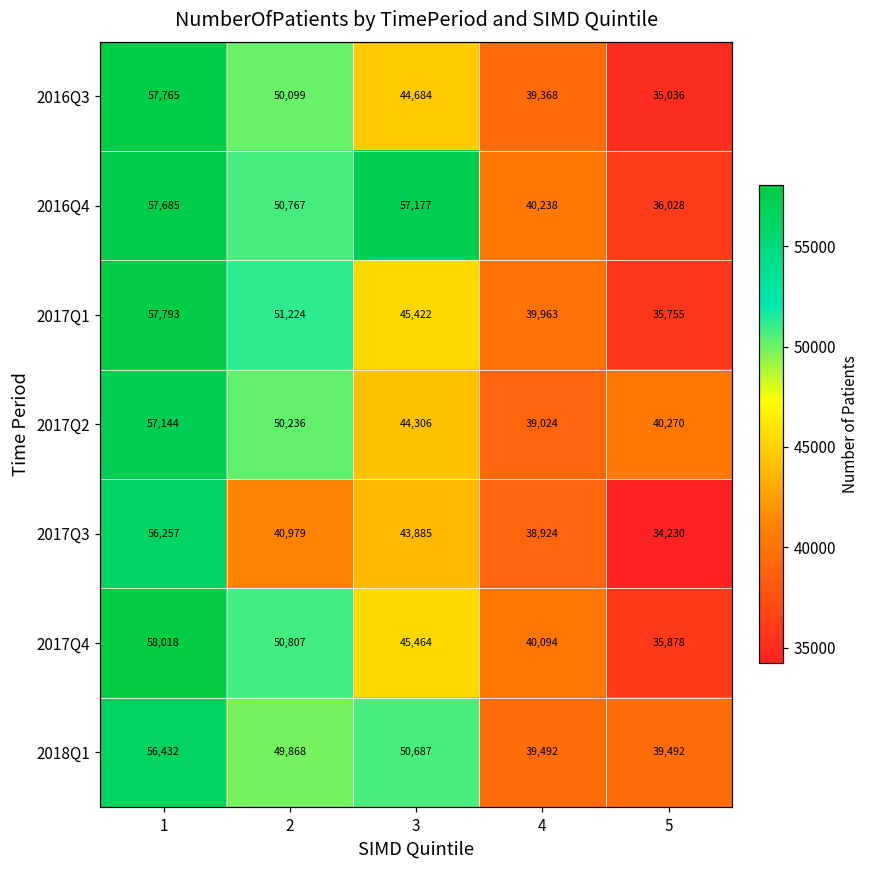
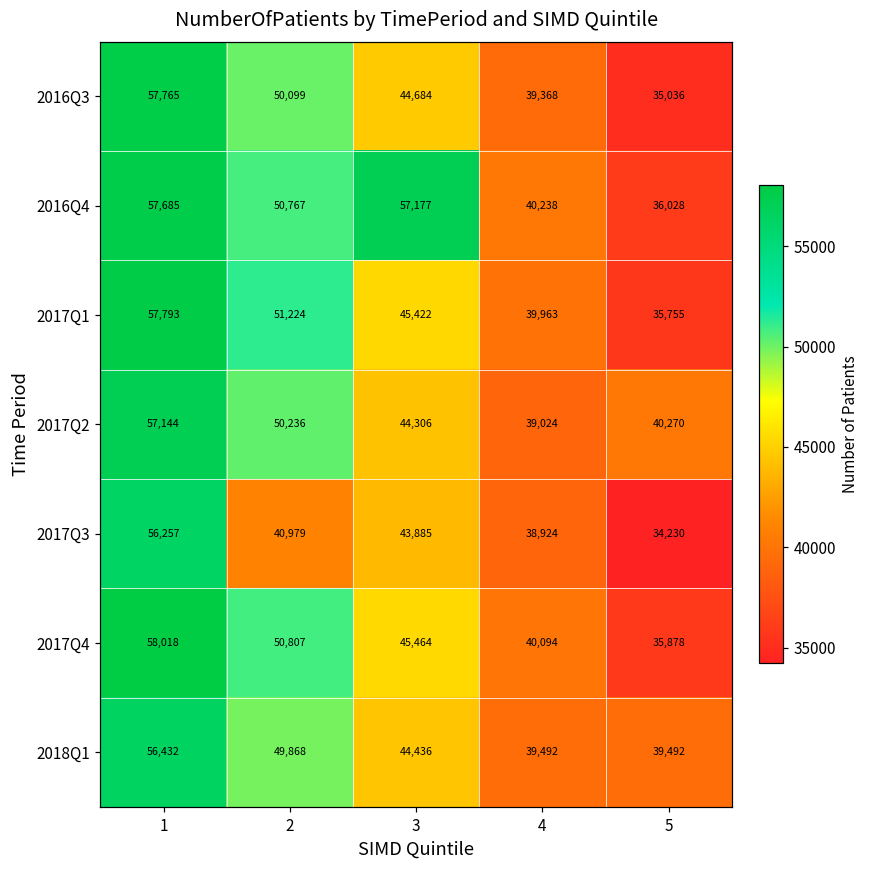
  {
    "2016Q3": {
      "1": "57,765",
      "2": "50,099",
      "3": "44,684",
      "4": "39,368",
      "5": "35,036"
    },
    "2016Q4": {
      "1": "57,685",
      "2": "50,767",
      "3": "57,177",
      "4": "40,238",
      "5": "36,028"
    },
    "2017Q1": {
      "1": "57,793",
      "2": "51,224",
      "3": "45,422",
      "4": "39,963",
      "5": "35,755"
    },
    "2017Q2": {
      "1": "57,144",
      "2": "50,236",
      "3": "44,306",
      "4": "39,024",
      "5": "40,270"
    },
    "2017Q3": {
      "1": "56,257",
      "2": "40,979",
      "3": "43,885",
      "4": "38,924",
      "5": "34,230"
    },
    "2017Q4": {
      "1": "58,018",
      "2": "50,807",
      "3": "45,464",
      "4": "40,094",
      "5": "35,878"
    },
    "2018Q1": {
      "1": "56,432",
      "2": "49,868",
-     "3": "50,687",
+     "3": "44,436",
      "4": "39,492",
      "5": "39,492"
    }
  }
